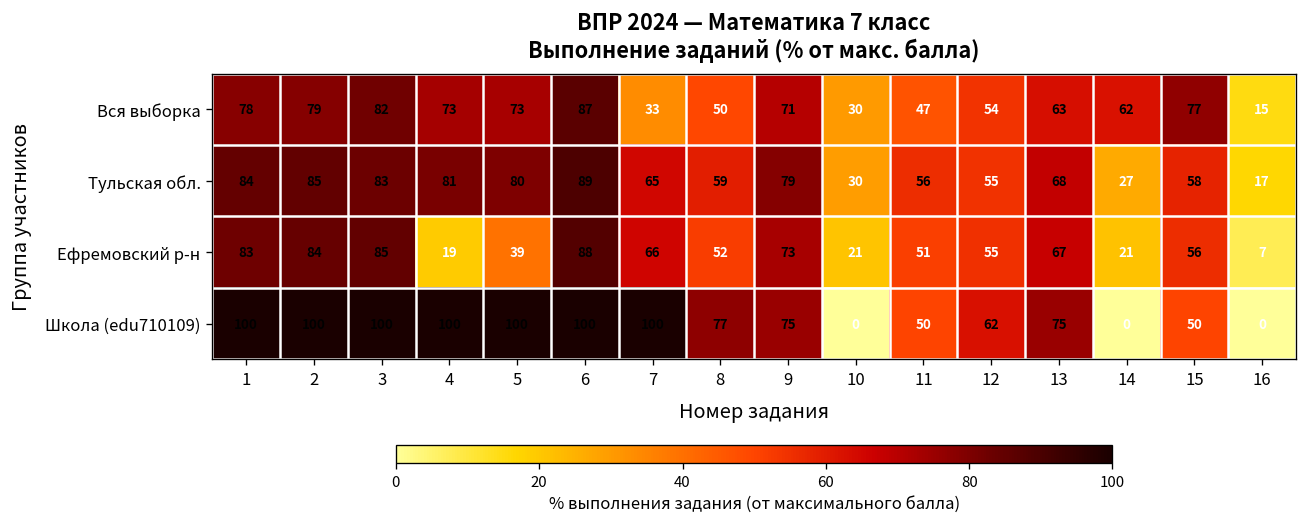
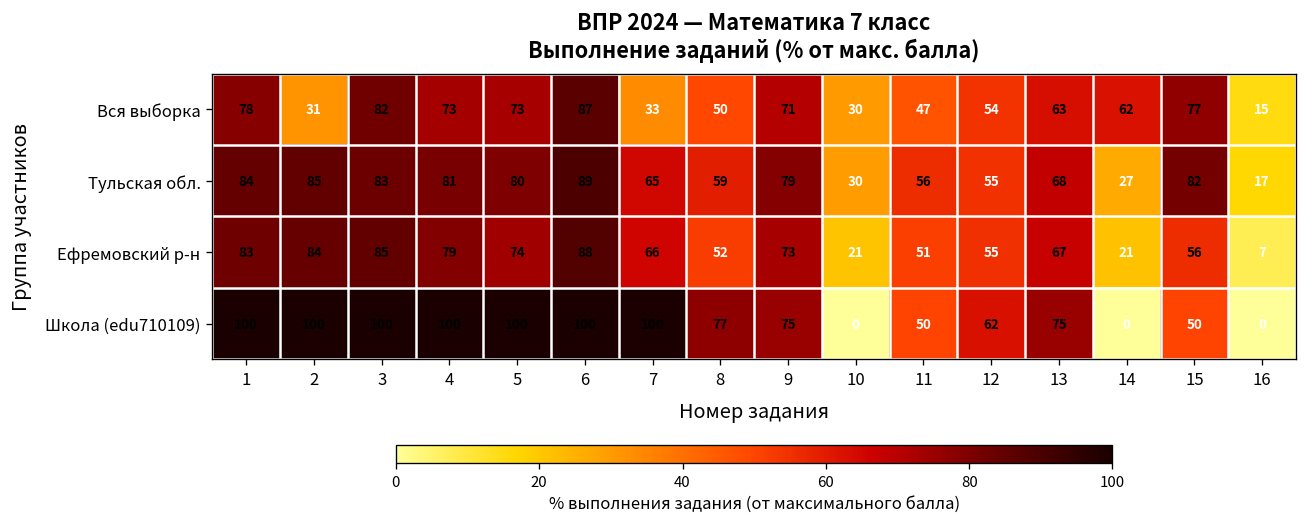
  {
    "Вся выборка": {
      "1": 78,
-     "2": 79,
+     "2": 31,
      "3": 82,
      "4": 73,
      "5": 73,
      "6": 87,
      "7": 33,
      "8": 50,
      "9": 71,
      "10": 30,
      "11": 47,
      "12": 54,
      "13": 63,
      "14": 62,
      "15": 77,
      "16": 15
    },
    "Тульская обл.": {
      "1": 84,
      "2": 85,
      "3": 83,
      "4": 81,
      "5": 80,
      "6": 89,
      "7": 65,
      "8": 59,
      "9": 79,
      "10": 30,
      "11": 56,
      "12": 55,
      "13": 68,
      "14": 27,
-     "15": 58,
+     "15": 82,
      "16": 17
    },
    "Ефремовский р-н": {
      "1": 83,
      "2": 84,
      "3": 85,
-     "4": 19,
-     "5": 39,
+     "4": 79,
+     "5": 74,
      "6": 88,
      "7": 66,
      "8": 52,
      "9": 73,
      "10": 21,
      "11": 51,
      "12": 55,
      "13": 67,
      "14": 21,
      "15": 56,
      "16": 7
    },
    "Школа (edu710109)": {
      "8": 77,
      "9": 75,
      "10": 0,
      "11": 50,
      "12": 62,
      "13": 75,
      "14": 0,
      "15": 50,
      "16": 0
    }
  }
